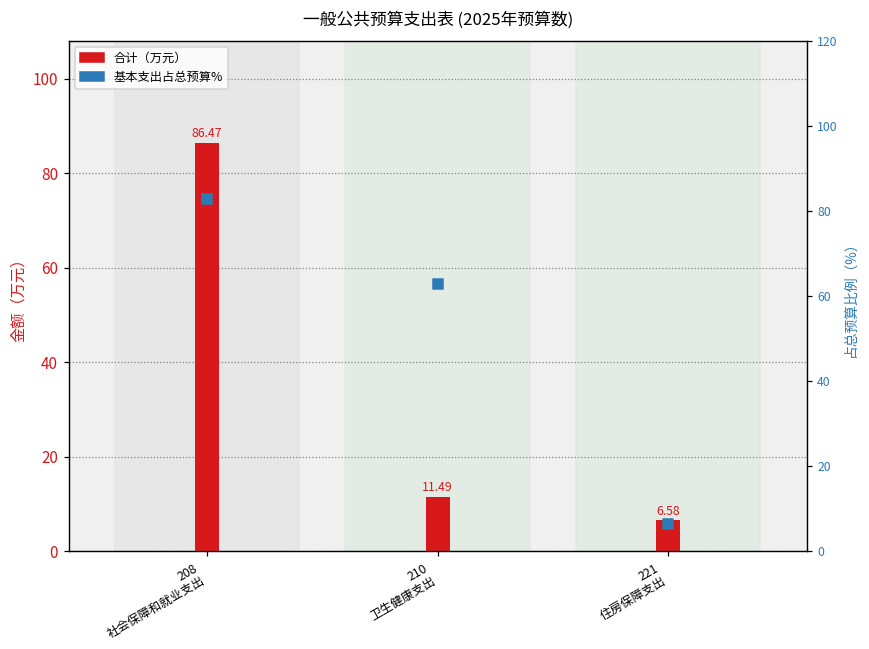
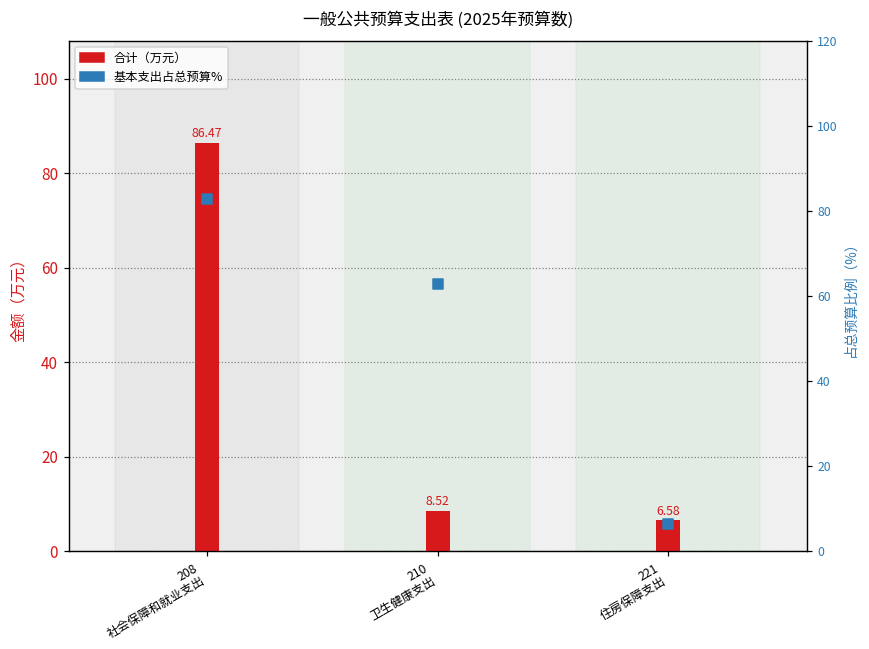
  {
    "合计（万元）": {
      "208 社会保障和就业支出": 86.47,
-     "210 卫生健康支出": 11.49,
+     "210 卫生健康支出": 8.52,
      "221 住房保障支出": 6.58
    }
  }
